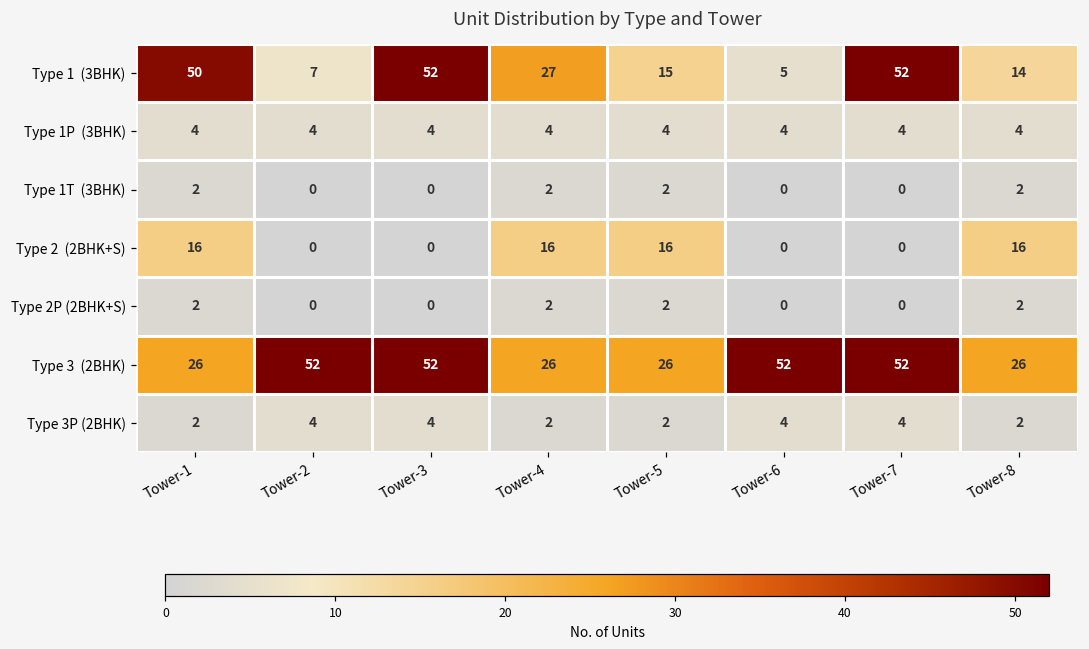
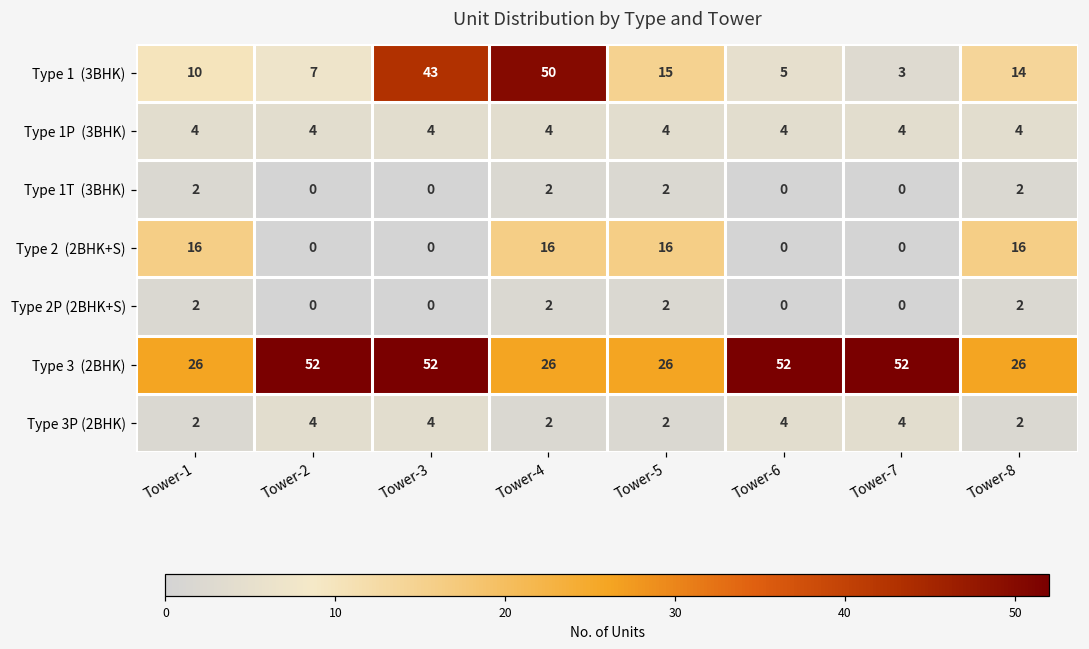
  {
    "Type 1 (3BHK)": {
-     "Tower-1": 50,
+     "Tower-1": 10,
      "Tower-2": 7,
-     "Tower-3": 52,
-     "Tower-4": 27,
+     "Tower-3": 43,
+     "Tower-4": 50,
      "Tower-5": 15,
      "Tower-6": 5,
-     "Tower-7": 52,
+     "Tower-7": 3,
      "Tower-8": 14
    },
    "Type 1P (3BHK)": {
      "Tower-1": 4,
      "Tower-2": 4,
      "Tower-3": 4,
      "Tower-4": 4,
      "Tower-5": 4,
      "Tower-6": 4,
      "Tower-7": 4,
      "Tower-8": 4
    },
    "Type 1T (3BHK)": {
      "Tower-1": 2,
      "Tower-2": 0,
      "Tower-3": 0,
      "Tower-4": 2,
      "Tower-5": 2,
      "Tower-6": 0,
      "Tower-7": 0,
      "Tower-8": 2
    },
    "Type 2 (2BHK+S)": {
      "Tower-1": 16,
      "Tower-2": 0,
      "Tower-3": 0,
      "Tower-4": 16,
      "Tower-5": 16,
      "Tower-6": 0,
      "Tower-7": 0,
      "Tower-8": 16
    },
    "Type 2P (2BHK+S)": {
      "Tower-1": 2,
      "Tower-2": 0,
      "Tower-3": 0,
      "Tower-4": 2,
      "Tower-5": 2,
      "Tower-6": 0,
      "Tower-7": 0,
      "Tower-8": 2
    },
    "Type 3 (2BHK)": {
      "Tower-1": 26,
      "Tower-2": 52,
      "Tower-3": 52,
      "Tower-4": 26,
      "Tower-5": 26,
      "Tower-6": 52,
      "Tower-7": 52,
      "Tower-8": 26
    },
    "Type 3P (2BHK)": {
      "Tower-1": 2,
      "Tower-2": 4,
      "Tower-3": 4,
      "Tower-4": 2,
      "Tower-5": 2,
      "Tower-6": 4,
      "Tower-7": 4,
      "Tower-8": 2
    }
  }
